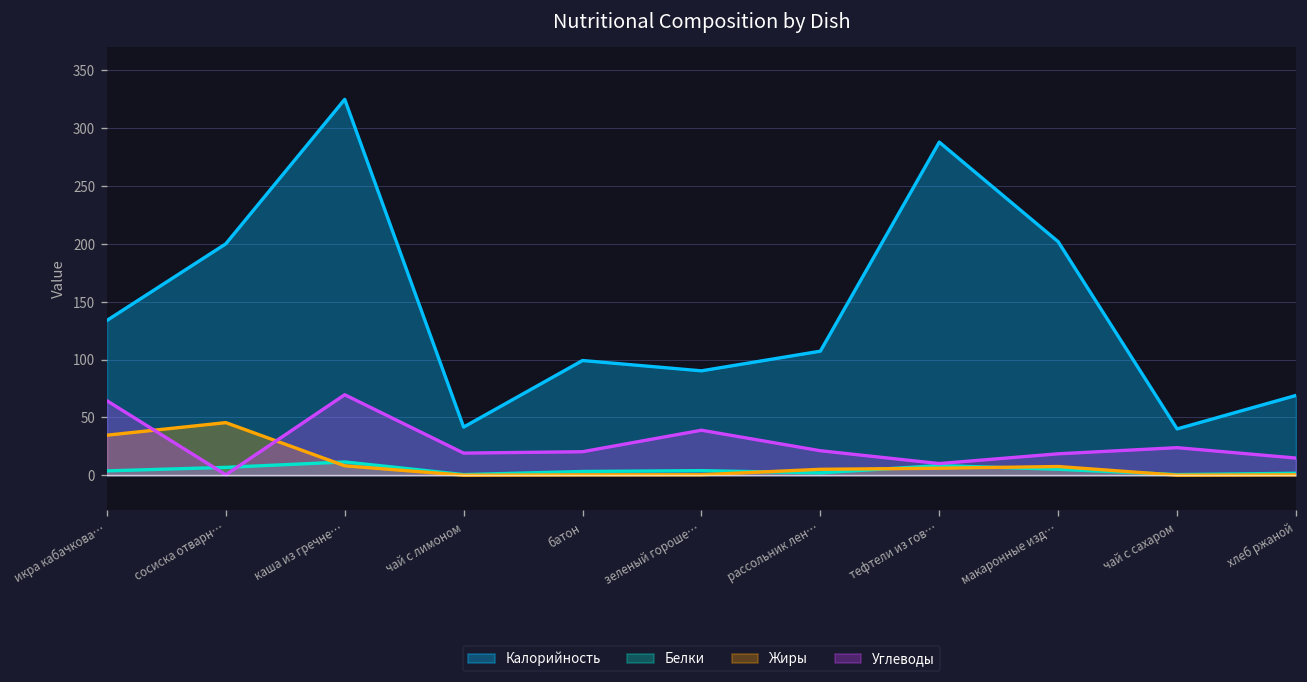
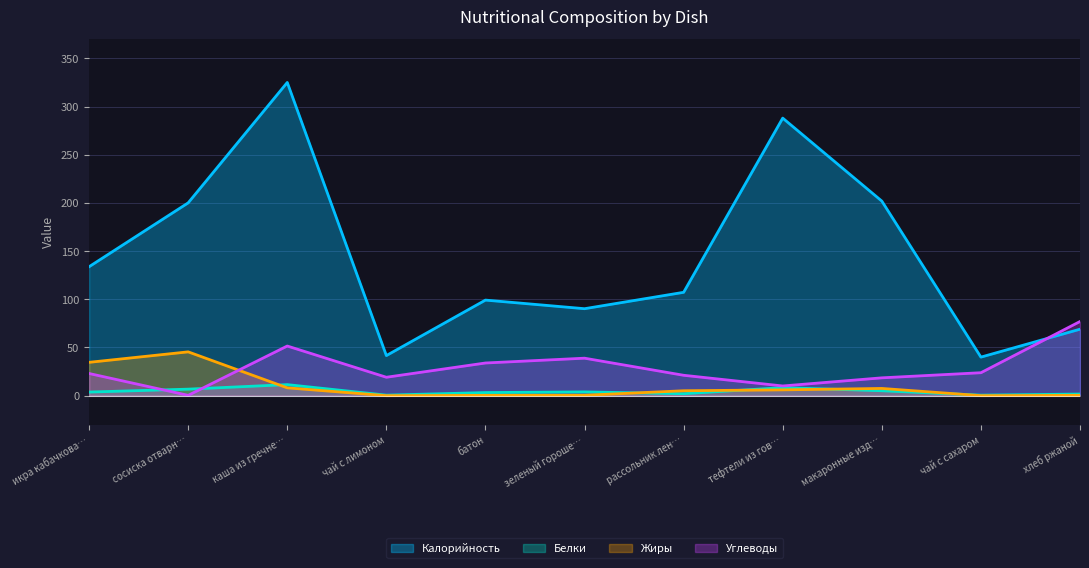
  {
    "Жиры": {
      "икра кабачкова…": 30,
      "сосиска отварн…": 50,
      "каша из гречне…": 10,
      "батон": 0,
      "зеленый гороше…": 0,
      "рассольник лен…": 10
    },
    "Углеводы": {
-     "икра кабачкова…": 60,
+     "икра кабачкова…": 20,
      "сосиска отварн…": 0,
-     "каша из гречне…": 70,
+     "каша из гречне…": 50,
      "чай с лимоном": 20,
-     "батон": 20,
+     "батон": 30,
      "зеленый гороше…": 40,
      "рассольник лен…": 20,
      "макаронные изд…": 20,
      "чай с сахаром": 20,
-     "хлеб ржаной": 10
+     "хлеб ржаной": 80
    }
  }
